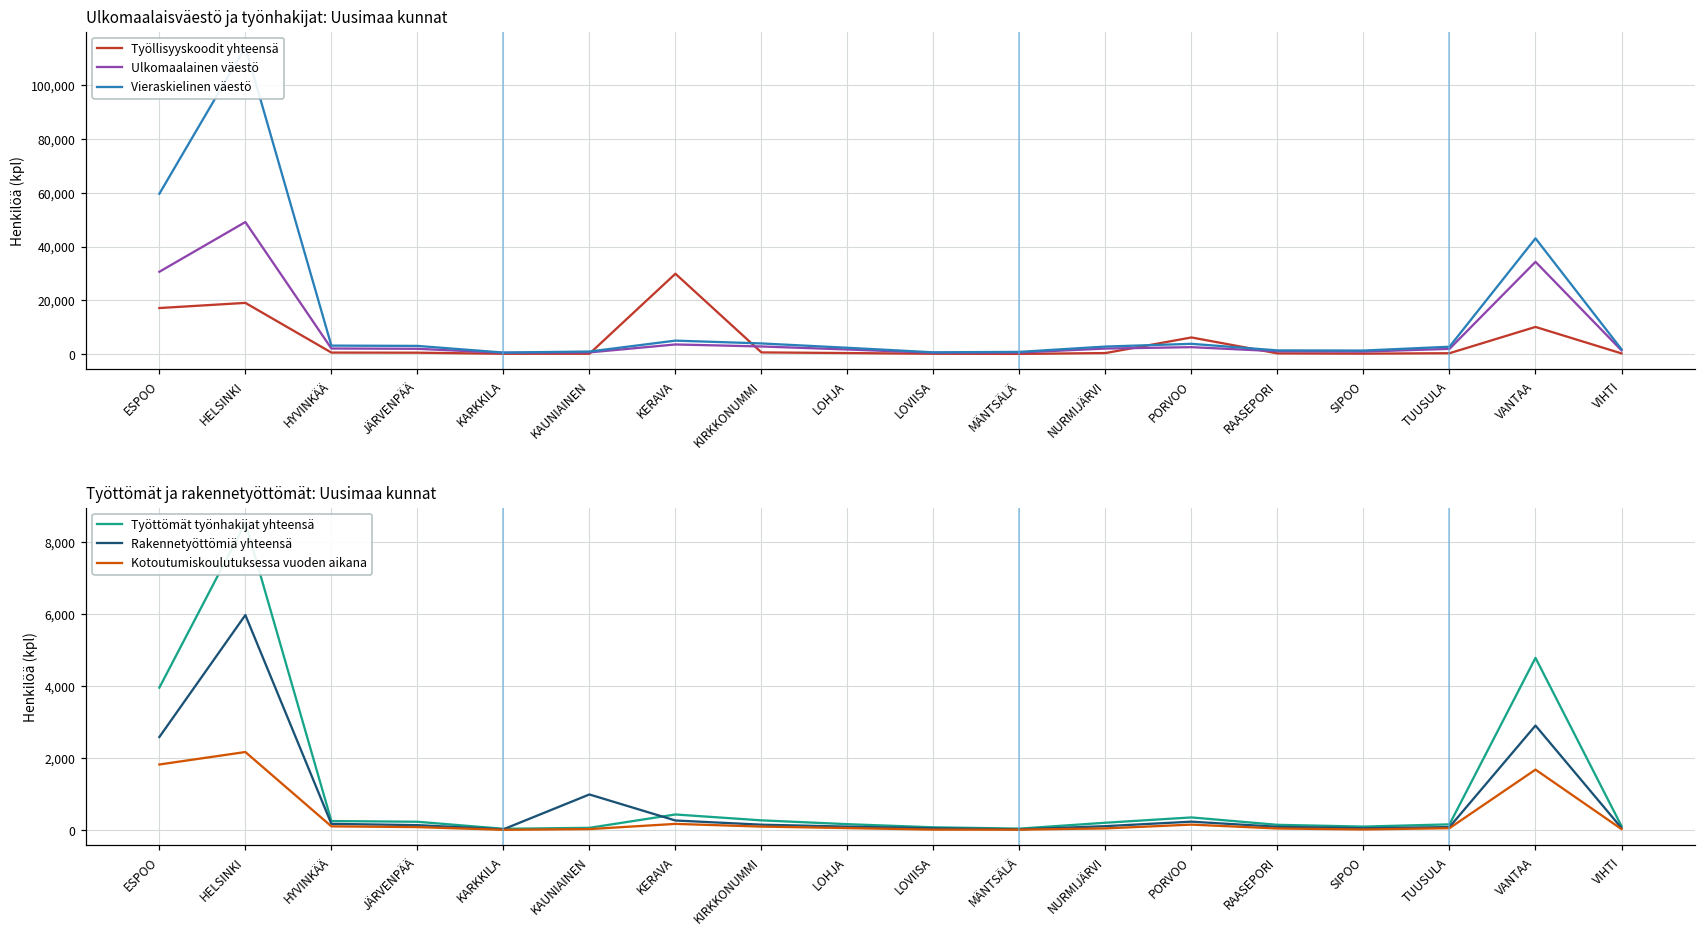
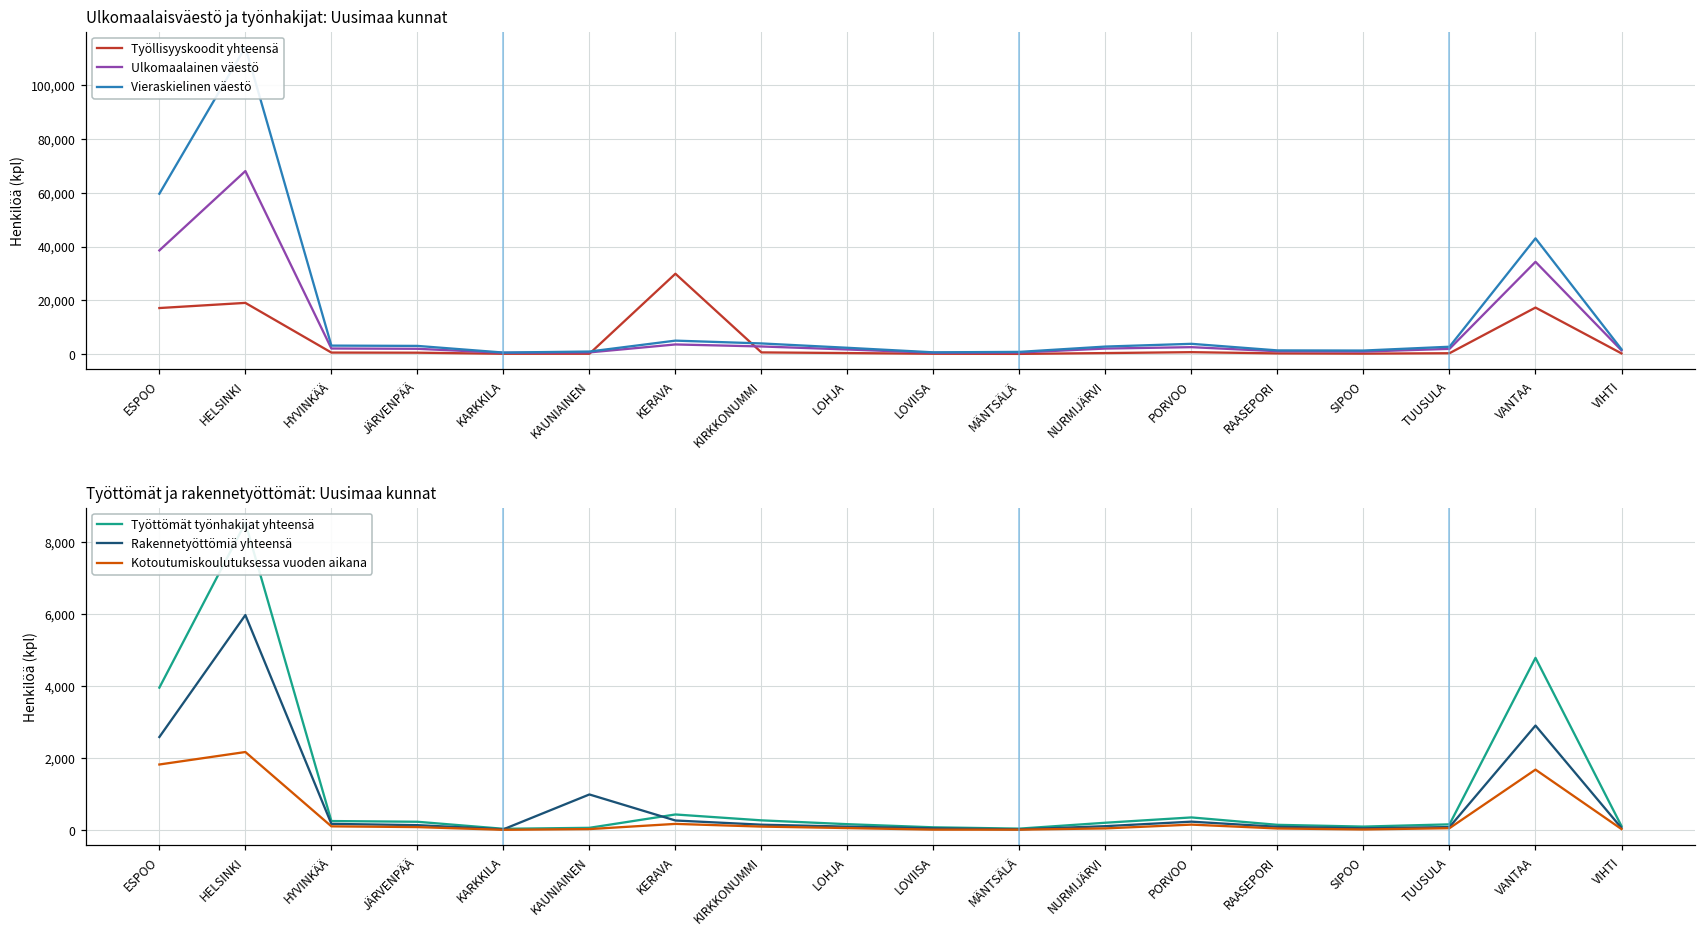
  {
    "Ulkomaalaisväestö ja työnhakijat: Uusimaa kunnat": {
      "Työllisyyskoodit yhteensä": {
        "ESPOO": "17,000",
        "HELSINKI": "19,000",
        "HYVINKÄÄ": "1,000",
        "JÄRVENPÄÄ": "1,000",
        "KERAVA": "30,000",
        "KIRKKONUMMI": "1,000",
        "LOHJA": "0",
        "NURMIJÄRVI": "0",
-       "PORVOO": "6,000",
+       "PORVOO": "1,000",
        "TUUSULA": "0",
-       "VANTAA": "10,000",
+       "VANTAA": "17,000",
        "VIHTI": "0"
      },
      "Ulkomaalainen väestö": {
-       "ESPOO": "31,000",
-       "HELSINKI": "49,000",
+       "ESPOO": "39,000",
+       "HELSINKI": "68,000",
        "HYVINKÄÄ": "2,000",
        "JÄRVENPÄÄ": "2,000",
        "KERAVA": "4,000",
        "KIRKKONUMMI": "3,000",
        "PORVOO": "3,000",
        "VANTAA": "34,000"
      },
      "Vieraskielinen väestö": {
        "ESPOO": "60,000",
        "HYVINKÄÄ": "3,000",
        "JÄRVENPÄÄ": "3,000",
        "KERAVA": "5,000",
        "KIRKKONUMMI": "4,000",
        "PORVOO": "4,000",
        "VANTAA": "43,000"
      }
    },
    "Työttömät ja rakennetyöttömät: Uusimaa kunnat": {
      "Työttömät työnhakijat yhteensä": {
        "ESPOO": "4,000",
        "JÄRVENPÄÄ": "200",
        "KERAVA": "400",
        "KIRKKONUMMI": "300",
        "NURMIJÄRVI": "200",
        "PORVOO": "400",
        "VANTAA": "4,800"
      },
      "Rakennetyöttömiä yhteensä": {
        "ESPOO": "2,600",
        "HELSINKI": "6,000",
        "KAUNIAINEN": "1,000",
        "KERAVA": "300",
        "PORVOO": "200",
        "VANTAA": "2,900"
      },
      "Kotoutumiskoulutuksessa vuoden aikana": {
        "ESPOO": "1,800",
        "HELSINKI": "2,200",
        "KERAVA": "200",
        "PORVOO": "200",
        "VANTAA": "1,700"
      }
    }
  }
